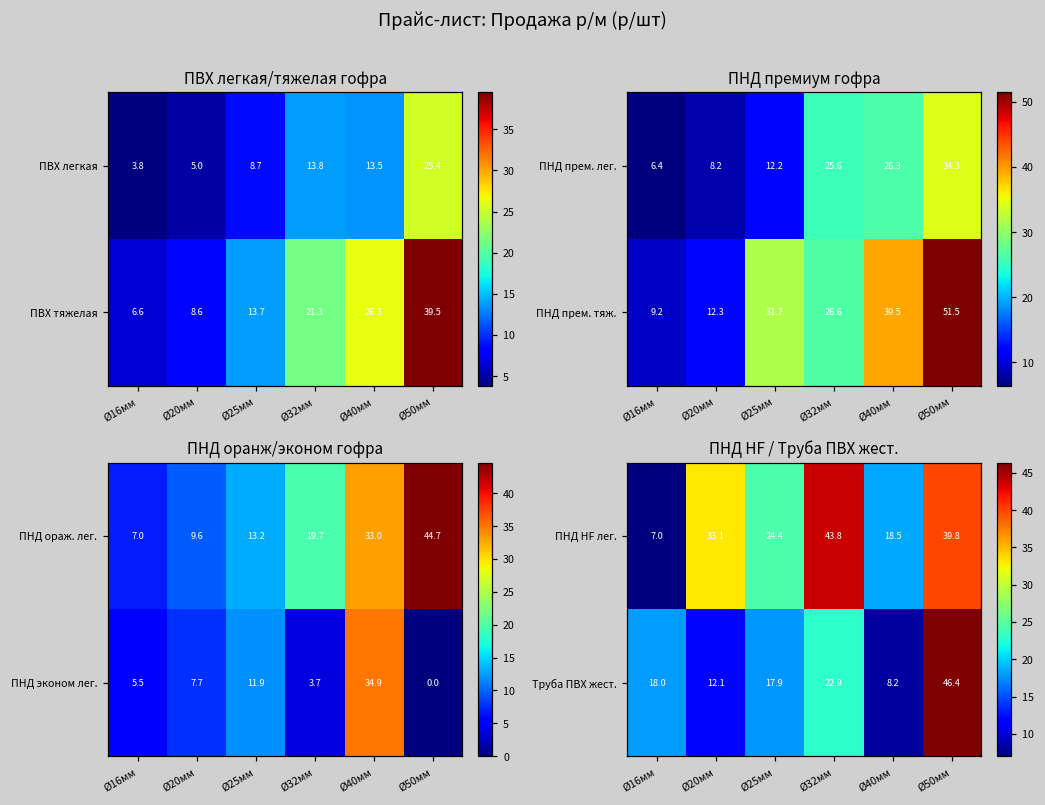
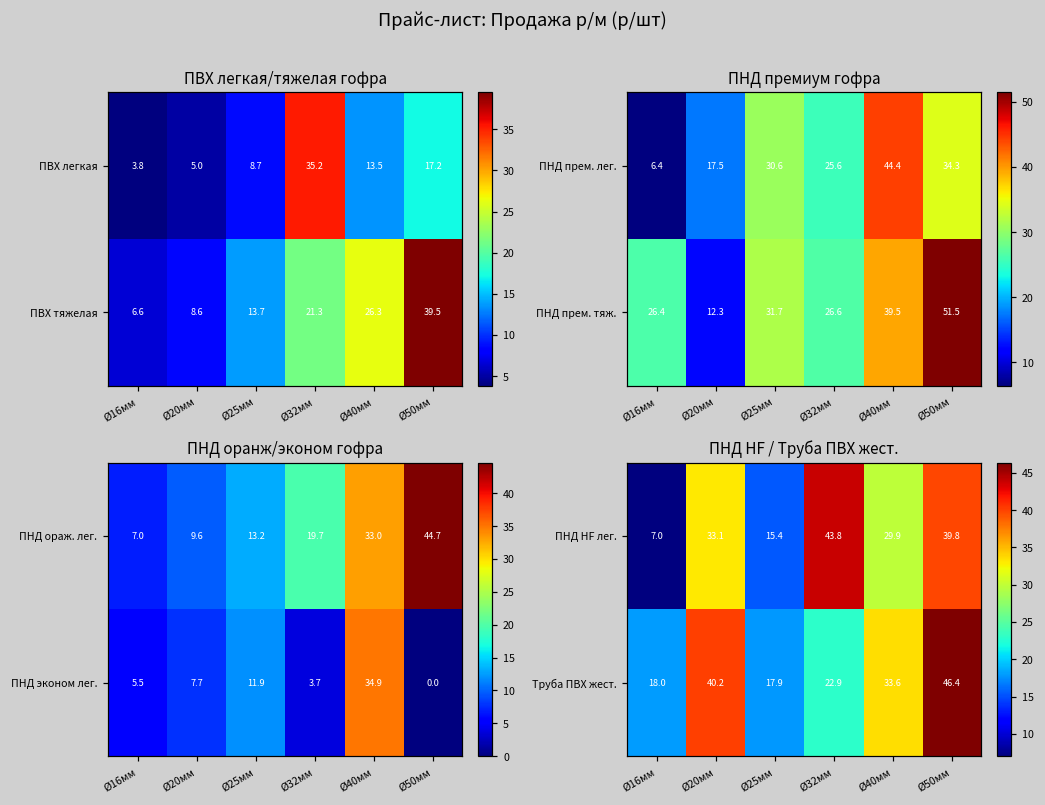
  {
    "ПВХ легкая/тяжелая гофра": {
      "ПВХ легкая": {
        "Ø16мм": 3.8,
        "Ø20мм": 5.0,
        "Ø25мм": 8.7,
-       "Ø32мм": 13.8,
+       "Ø32мм": 35.2,
        "Ø40мм": 13.5,
-       "Ø50мм": 25.4
+       "Ø50мм": 17.2
      },
      "ПВХ тяжелая": {
        "Ø16мм": 6.6,
        "Ø20мм": 8.6,
        "Ø25мм": 13.7,
        "Ø32мм": 21.3,
        "Ø40мм": 26.3,
        "Ø50мм": 39.5
      }
    },
    "ПНД премиум гофра": {
      "ПНД прем. лег.": {
        "Ø16мм": 6.4,
-       "Ø20мм": 8.2,
-       "Ø25мм": 12.2,
+       "Ø20мм": 17.5,
+       "Ø25мм": 30.6,
        "Ø32мм": 25.6,
-       "Ø40мм": 26.3,
+       "Ø40мм": 44.4,
        "Ø50мм": 34.3
      },
      "ПНД прем. тяж.": {
-       "Ø16мм": 9.2,
+       "Ø16мм": 26.4,
        "Ø20мм": 12.3,
        "Ø25мм": 31.7,
        "Ø32мм": 26.6,
        "Ø40мм": 39.5,
        "Ø50мм": 51.5
      }
    },
    "ПНД оранж/эконом гофра": {
      "ПНД ораж. лег.": {
        "Ø16мм": 7.0,
        "Ø20мм": 9.6,
        "Ø25мм": 13.2,
        "Ø32мм": 19.7,
        "Ø40мм": 33.0,
        "Ø50мм": 44.7
      },
      "ПНД эконом лег.": {
        "Ø16мм": 5.5,
        "Ø20мм": 7.7,
        "Ø25мм": 11.9,
        "Ø32мм": 3.7,
        "Ø40мм": 34.9,
        "Ø50мм": 0.0
      }
    },
    "ПНД HF / Труба ПВХ жест.": {
      "ПНД HF лег.": {
        "Ø16мм": 7.0,
        "Ø20мм": 33.1,
-       "Ø25мм": 24.4,
+       "Ø25мм": 15.4,
        "Ø32мм": 43.8,
-       "Ø40мм": 18.5,
+       "Ø40мм": 29.9,
        "Ø50мм": 39.8
      },
      "Труба ПВХ жест.": {
        "Ø16мм": 18.0,
-       "Ø20мм": 12.1,
+       "Ø20мм": 40.2,
        "Ø25мм": 17.9,
        "Ø32мм": 22.9,
-       "Ø40мм": 8.2,
+       "Ø40мм": 33.6,
        "Ø50мм": 46.4
      }
    }
  }
